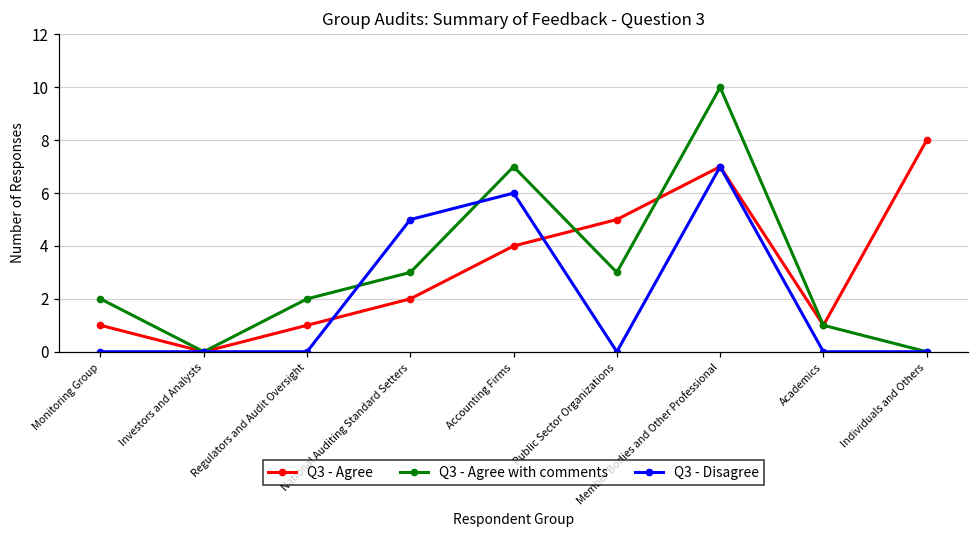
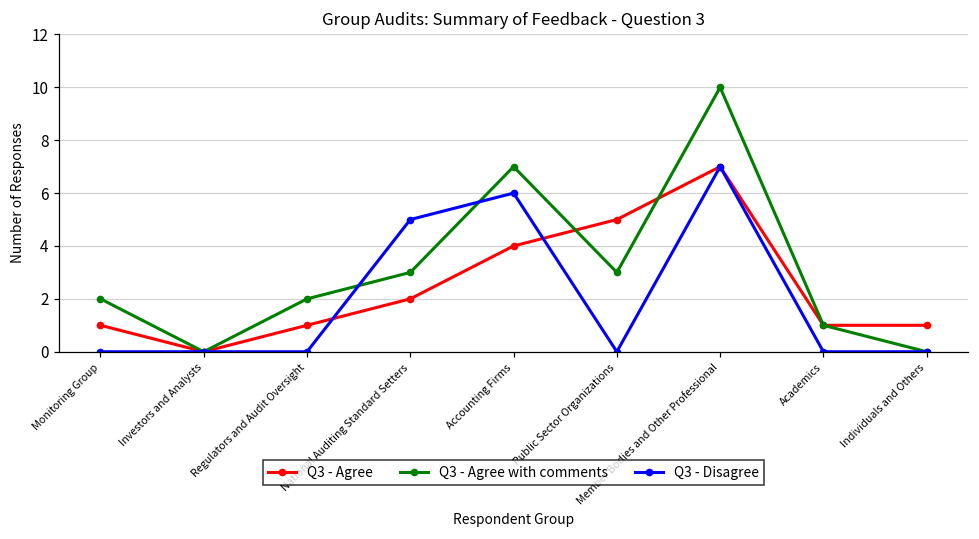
  {
    "Q3 - Agree": {
      "Monitoring Group": 1,
      "Regulators and Audit Oversight": 1,
      "National Auditing Standard Setters": 2,
      "Accounting Firms": 4,
      "Public Sector Organizations": 5,
-     "Individuals and Others": 8
+     "Individuals and Others": 1
    },
    "Q3 - Agree with comments": {
      "Monitoring Group": 2,
      "Regulators and Audit Oversight": 2,
      "National Auditing Standard Setters": 3,
      "Accounting Firms": 7,
      "Public Sector Organizations": 3,
      "Member Bodies and Other Professional": 10
    },
    "Q3 - Disagree": {
      "Monitoring Group": 0,
      "Regulators and Audit Oversight": 0,
      "National Auditing Standard Setters": 5,
      "Accounting Firms": 6,
      "Public Sector Organizations": 0,
      "Academics": 0
    }
  }
